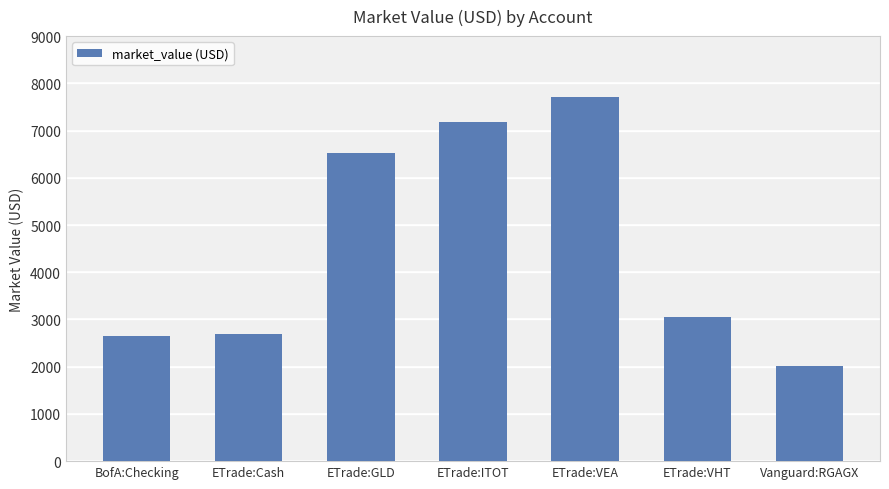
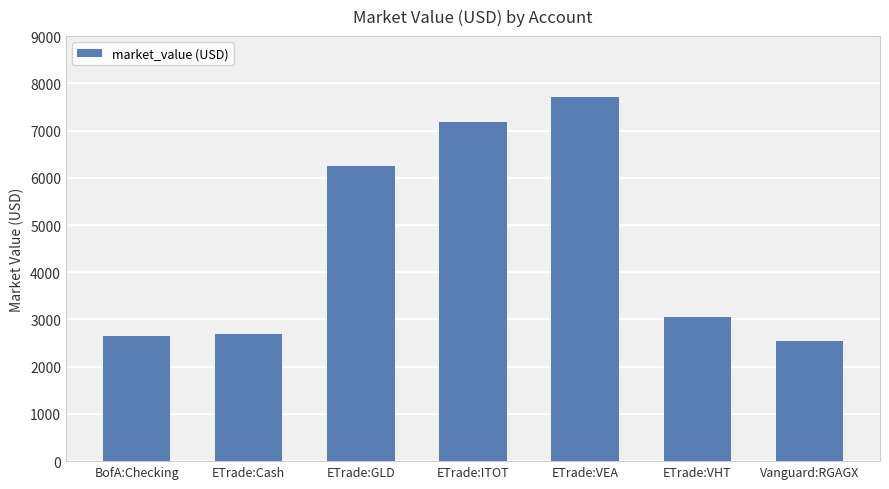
  {
    "BofA:Checking": 2700,
    "ETrade:Cash": 2700,
-   "ETrade:GLD": 6500,
+   "ETrade:GLD": 6300,
    "ETrade:ITOT": 7200,
    "ETrade:VEA": 7700,
    "ETrade:VHT": 3100,
-   "Vanguard:RGAGX": 2000
+   "Vanguard:RGAGX": 2500
  }
